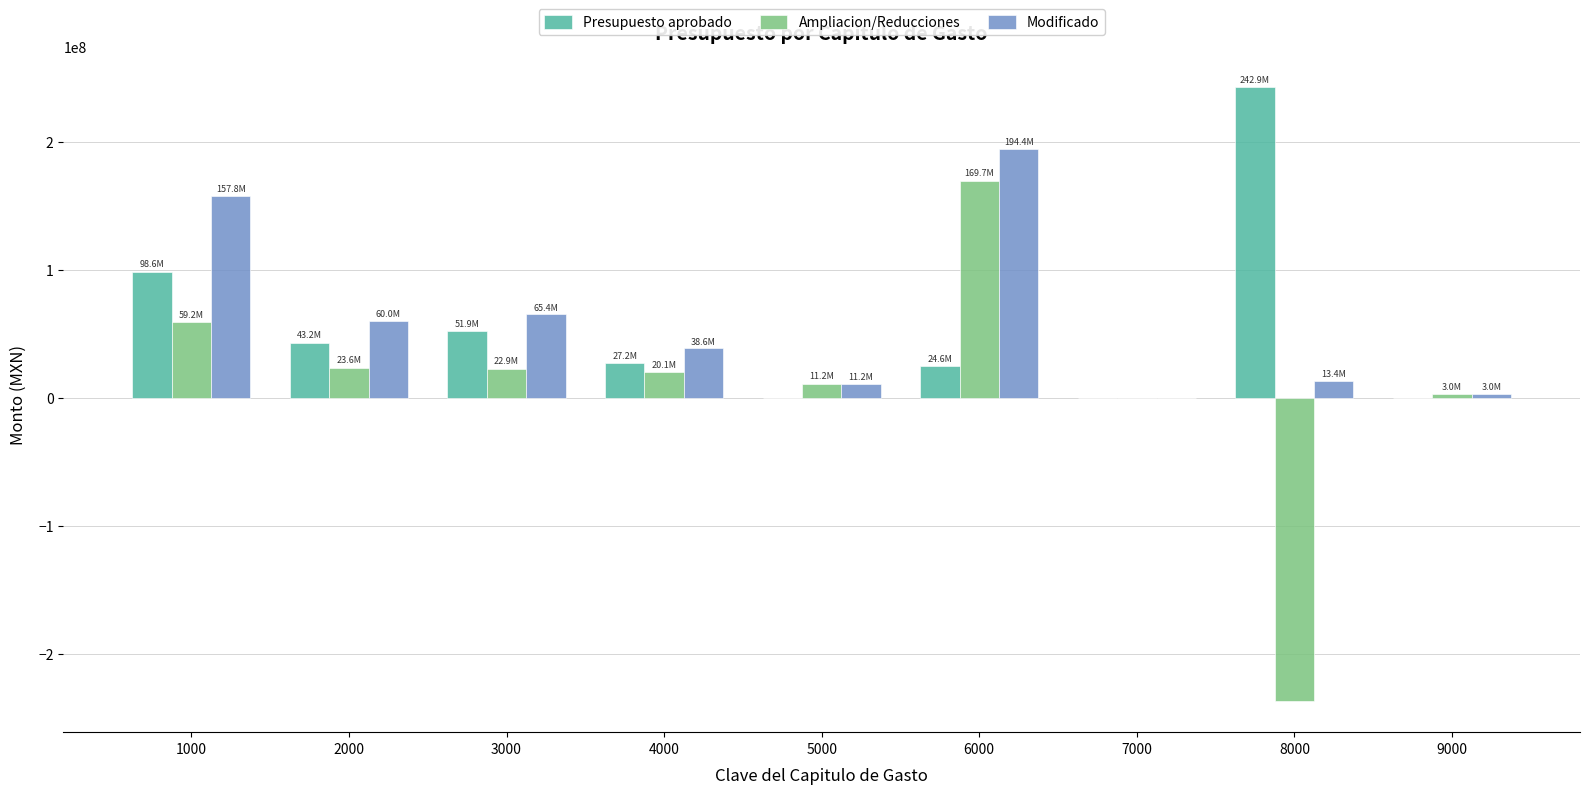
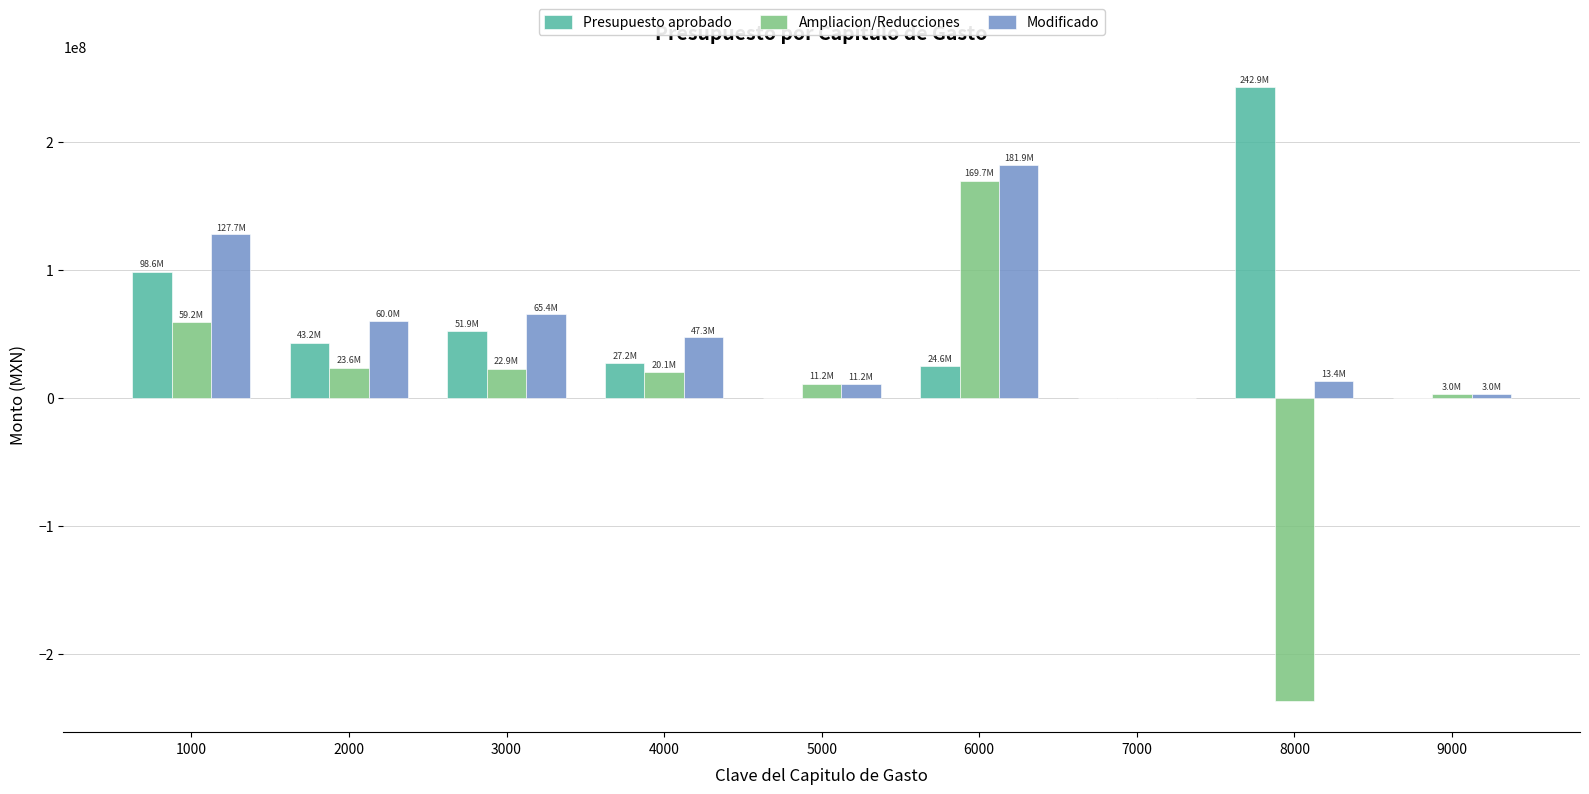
  {
    "Modificado": {
-     "1000": "157.8M",
+     "1000": "127.7M",
      "2000": "60.0M",
      "3000": "65.4M",
-     "4000": "38.6M",
+     "4000": "47.3M",
      "5000": "11.2M",
-     "6000": "194.4M",
+     "6000": "181.9M",
      "8000": "13.4M",
      "9000": "3.0M"
    }
  }
